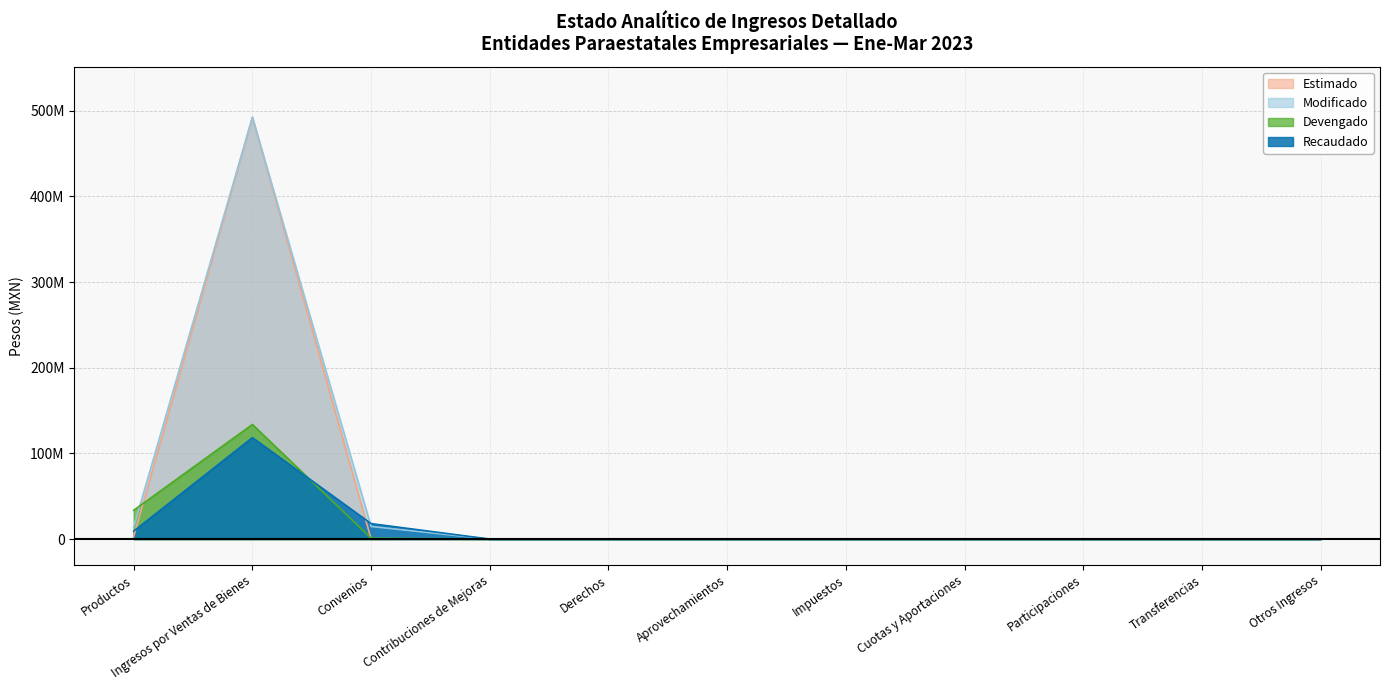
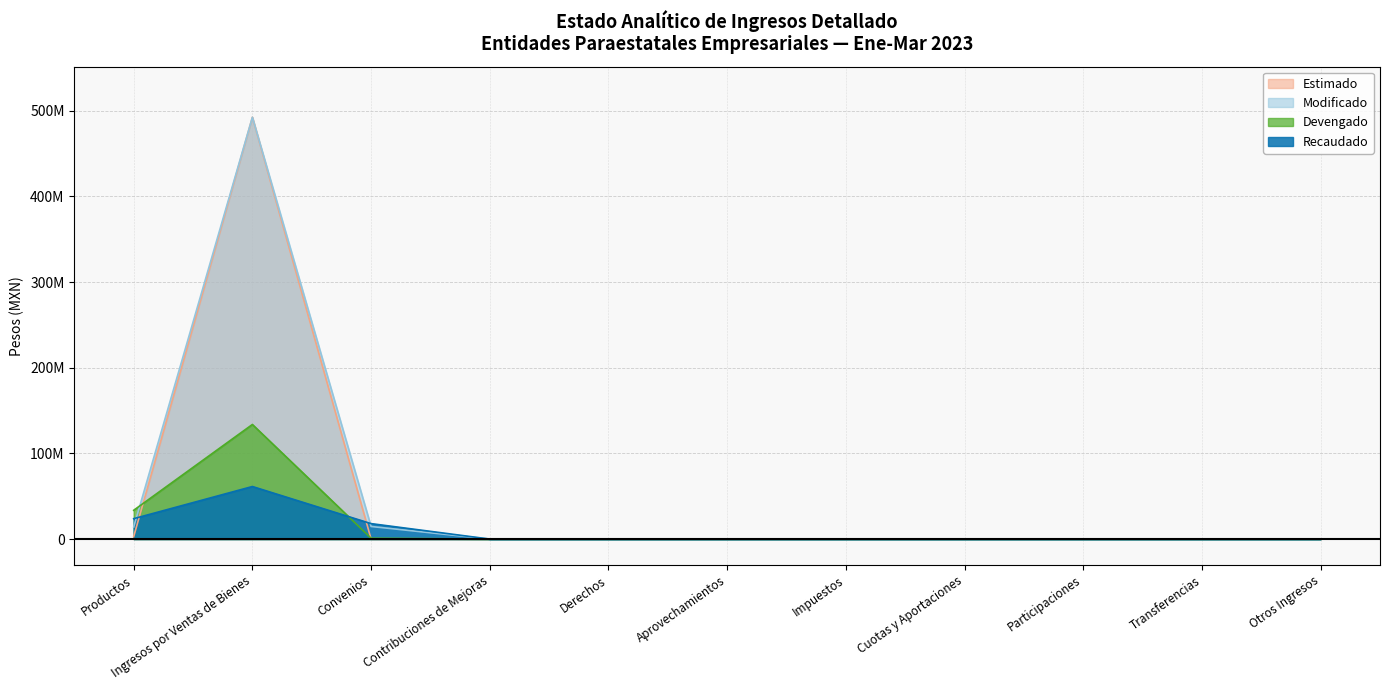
  {
    "Estimado": {
      "Productos": 0
    },
    "Modificado": {
      "Productos": 10000000,
      "Convenios": 10000000
    },
    "Devengado": {
      "Productos": 30000000,
      "Ingresos por Ventas de Bienes": 130000000
    },
    "Recaudado": {
-     "Productos": 10000000,
-     "Ingresos por Ventas de Bienes": 120000000,
+     "Productos": 20000000,
+     "Ingresos por Ventas de Bienes": 60000000,
      "Convenios": 20000000
    }
  }
